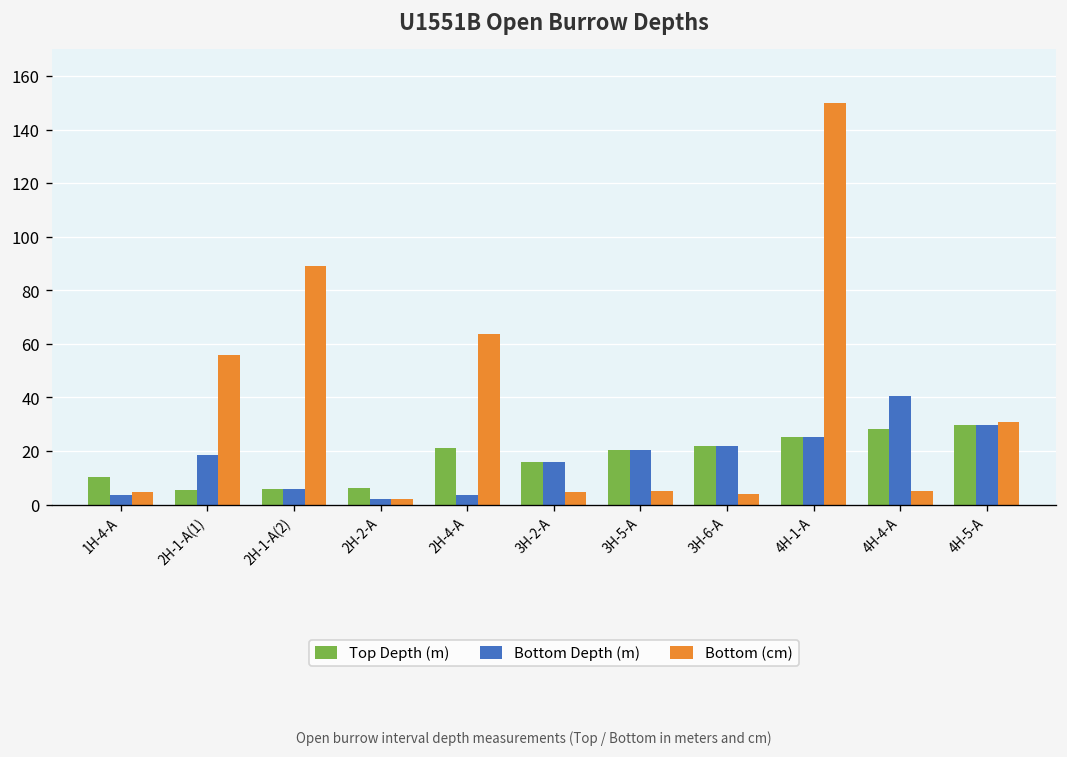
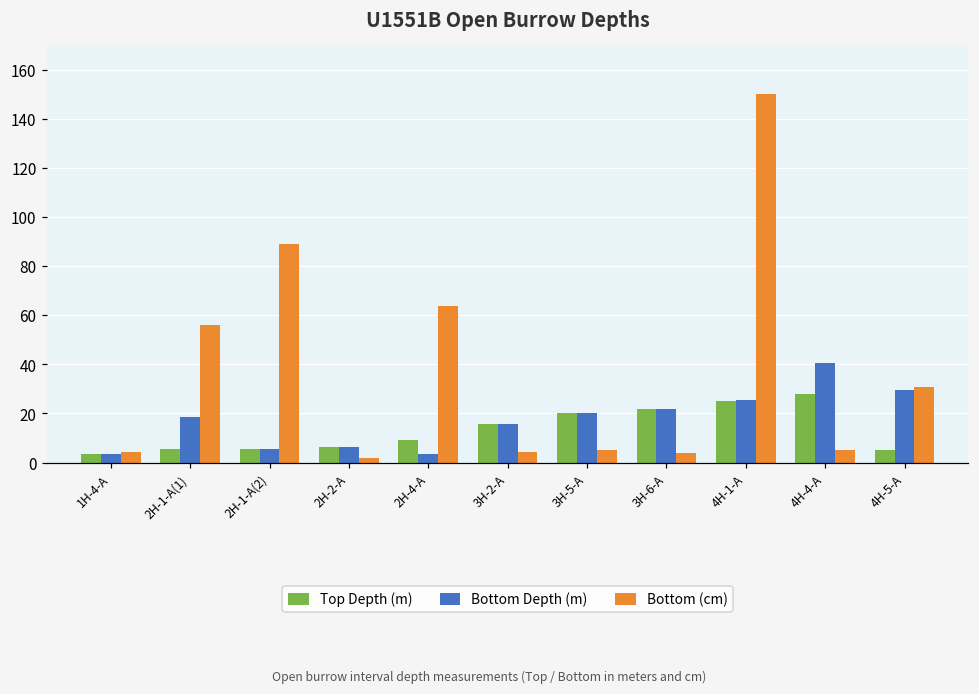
  {
    "Top Depth (m)": {
-     "1H-4-A": 10,
+     "1H-4-A": 3,
      "2H-1-A(1)": 5,
      "2H-1-A(2)": 6,
      "2H-2-A": 6,
-     "2H-4-A": 21,
+     "2H-4-A": 9,
      "3H-2-A": 16,
      "3H-5-A": 20,
      "3H-6-A": 22,
      "4H-1-A": 25,
      "4H-4-A": 28,
-     "4H-5-A": 30
+     "4H-5-A": 5
    },
    "Bottom Depth (m)": {
      "1H-4-A": 4,
      "2H-1-A(1)": 19,
      "2H-1-A(2)": 6,
-     "2H-2-A": 2,
+     "2H-2-A": 6,
      "2H-4-A": 4,
      "3H-2-A": 16,
      "3H-5-A": 20,
      "3H-6-A": 22,
      "4H-1-A": 25,
      "4H-4-A": 40,
      "4H-5-A": 30
    },
    "Bottom (cm)": {
      "1H-4-A": 5,
      "2H-1-A(1)": 56,
      "2H-1-A(2)": 89,
      "2H-2-A": 2,
      "2H-4-A": 64,
      "3H-2-A": 5,
      "3H-5-A": 5,
      "3H-6-A": 4,
      "4H-1-A": 150,
      "4H-4-A": 5,
      "4H-5-A": 31
    }
  }
